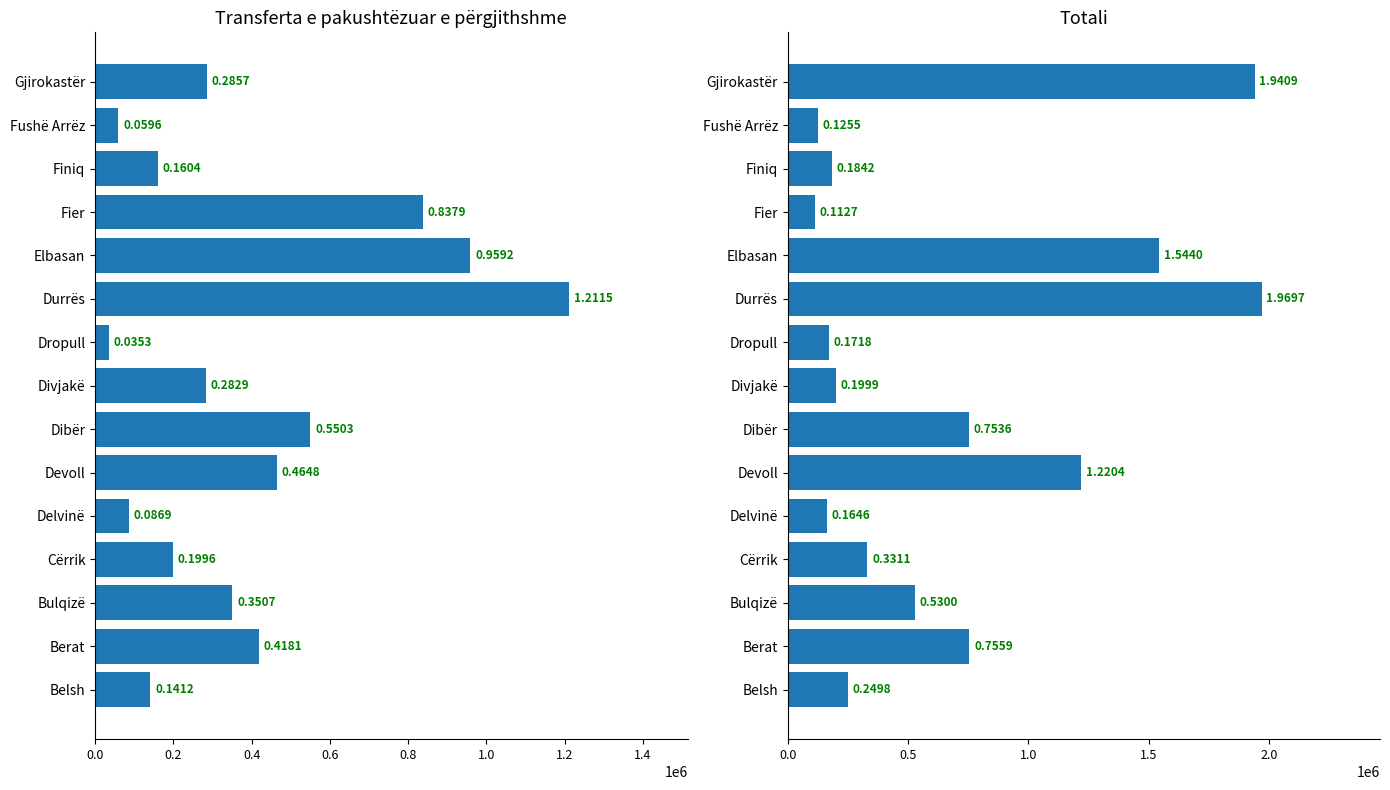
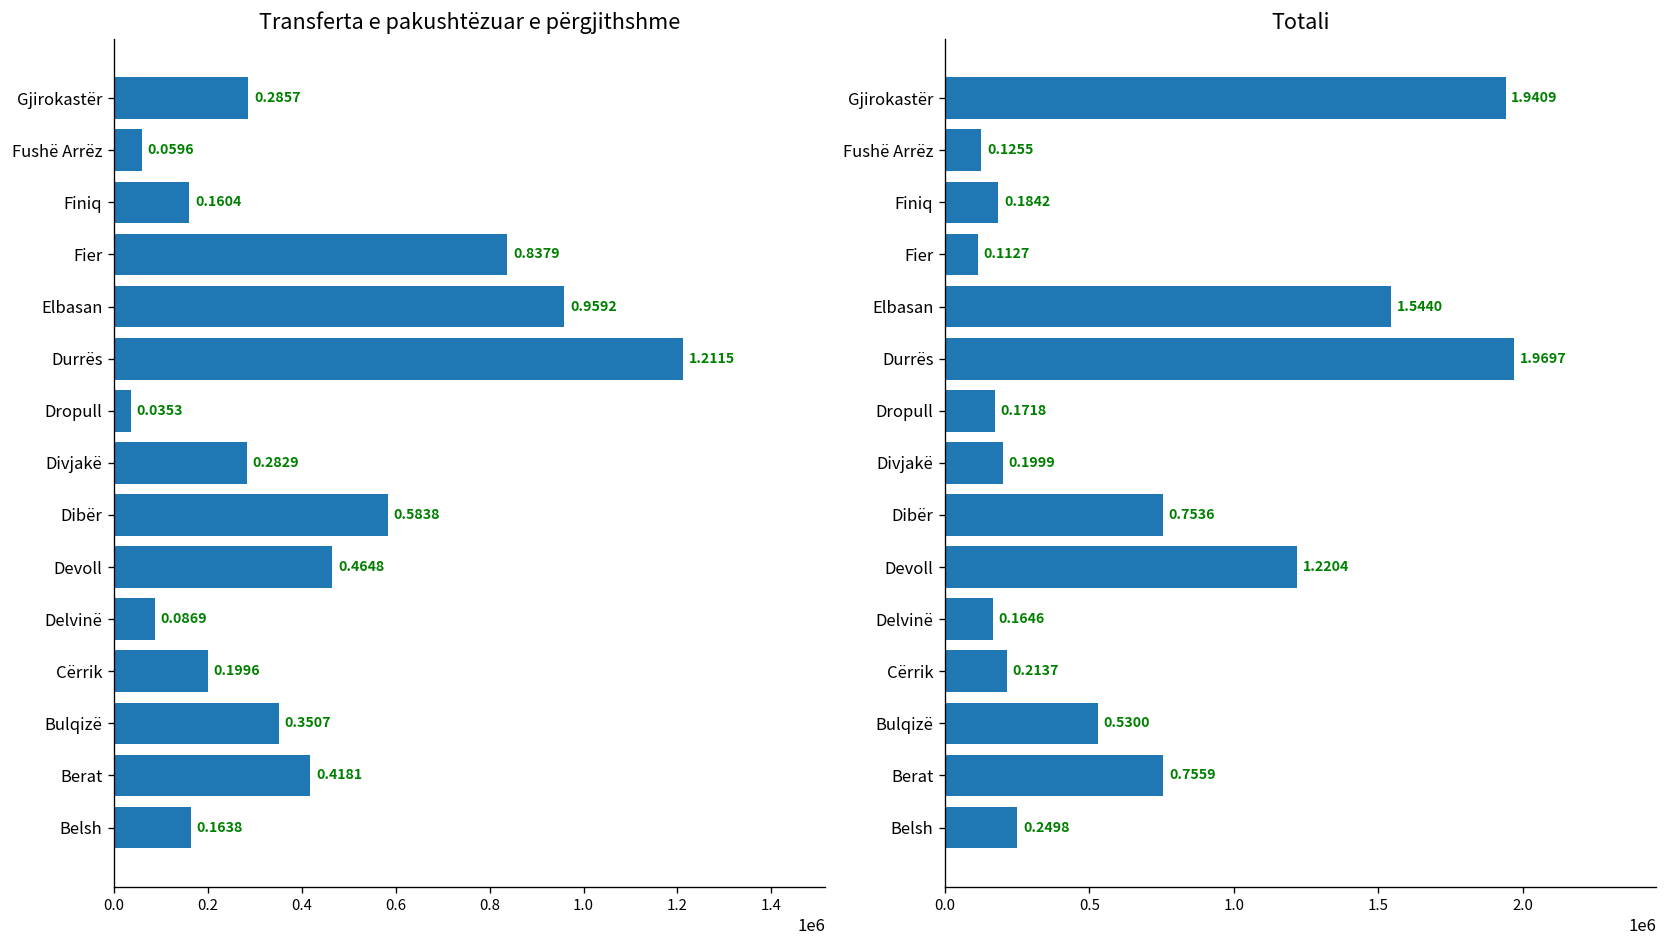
  {
    "Transferta e pakushtëzuar e përgjithshme": {
-     "Dibër": 0.5503,
-     "Belsh": 0.1412
+     "Dibër": 0.5838,
+     "Belsh": 0.1638
    },
    "Totali": {
-     "Cërrik": 0.3311
+     "Cërrik": 0.2137
    }
  }
